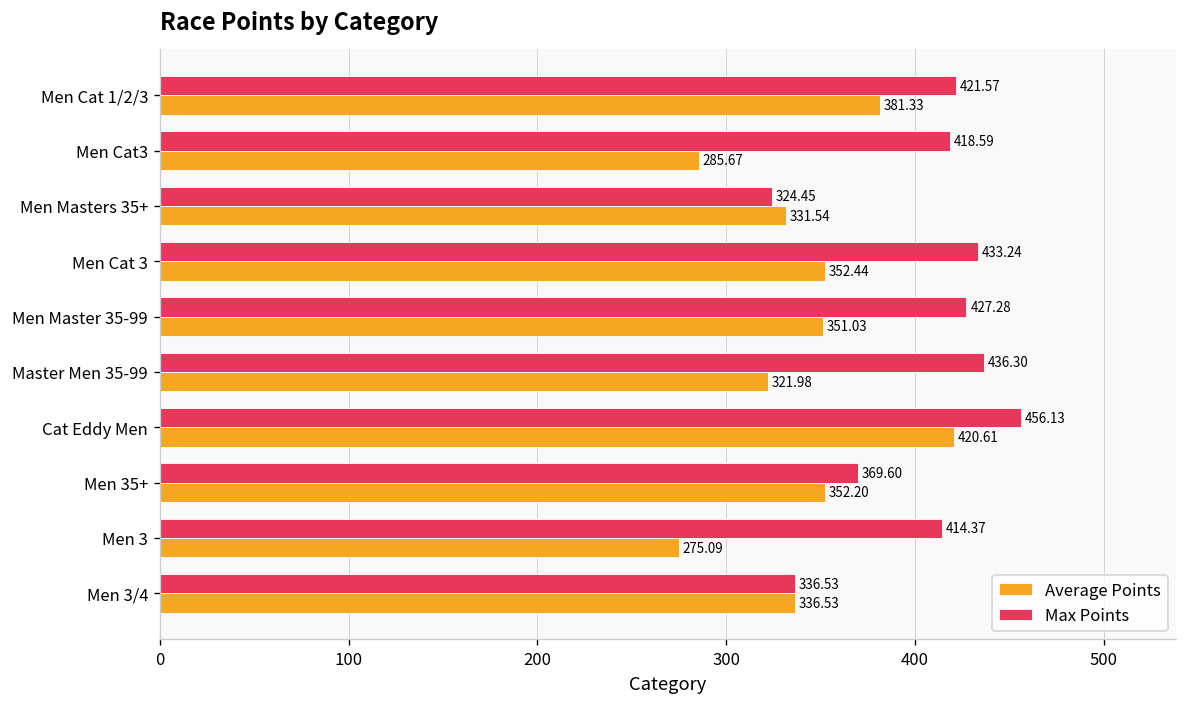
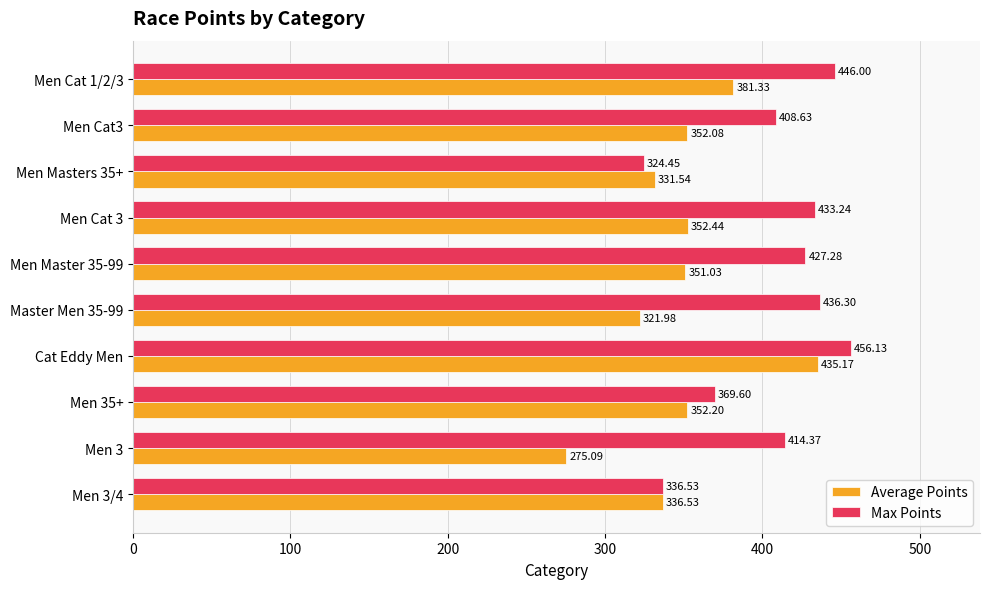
  {
    "Average Points": {
      "Men Cat 1/2/3": 381.33,
-     "Men Cat3": 285.67,
+     "Men Cat3": 352.08,
      "Men Masters 35+": 331.54,
      "Men Cat 3": 352.44,
      "Men Master 35-99": 351.03,
      "Master Men 35-99": 321.98,
-     "Cat Eddy Men": 420.61,
+     "Cat Eddy Men": 435.17,
      "Men 35+": 352.20,
      "Men 3": 275.09,
      "Men 3/4": 336.53
    },
    "Max Points": {
-     "Men Cat 1/2/3": 421.57,
-     "Men Cat3": 418.59,
+     "Men Cat 1/2/3": 446.00,
+     "Men Cat3": 408.63,
      "Men Masters 35+": 324.45,
      "Men Cat 3": 433.24,
      "Men Master 35-99": 427.28,
      "Master Men 35-99": 436.30,
      "Cat Eddy Men": 456.13,
      "Men 35+": 369.60,
      "Men 3": 414.37,
      "Men 3/4": 336.53
    }
  }
